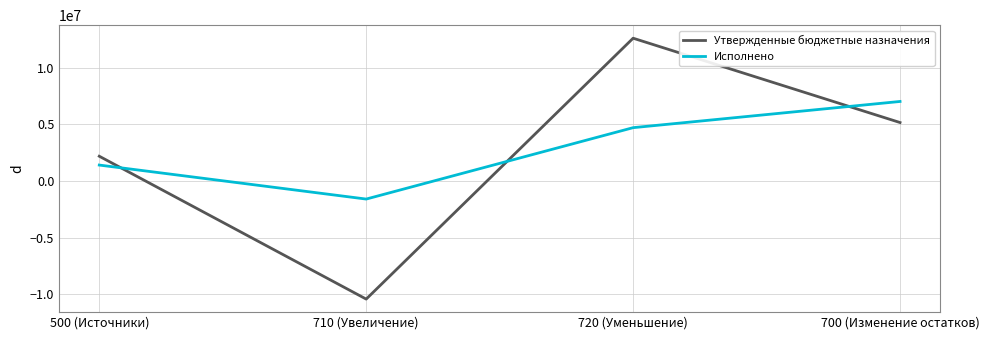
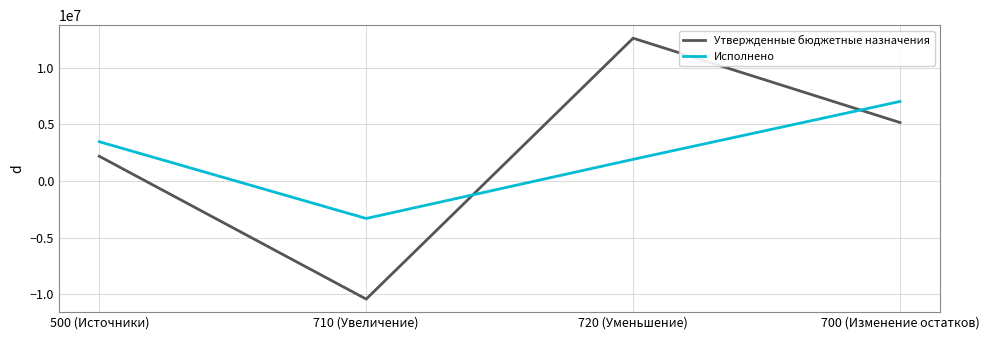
  {
    "Утвержденные бюджетные назначения": {
      "500 (Источники)": 2200000,
      "710 (Увеличение)": -10400000,
      "720 (Уменьшение)": 12600000,
      "700 (Изменение остатков)": 5200000
    },
    "Исполнено": {
-     "500 (Источники)": 1400000,
-     "710 (Увеличение)": -1600000,
-     "720 (Уменьшение)": 4700000,
+     "500 (Источники)": 3500000,
+     "710 (Увеличение)": -3300000,
+     "720 (Уменьшение)": 1900000,
      "700 (Изменение остатков)": 7000000
    }
  }
